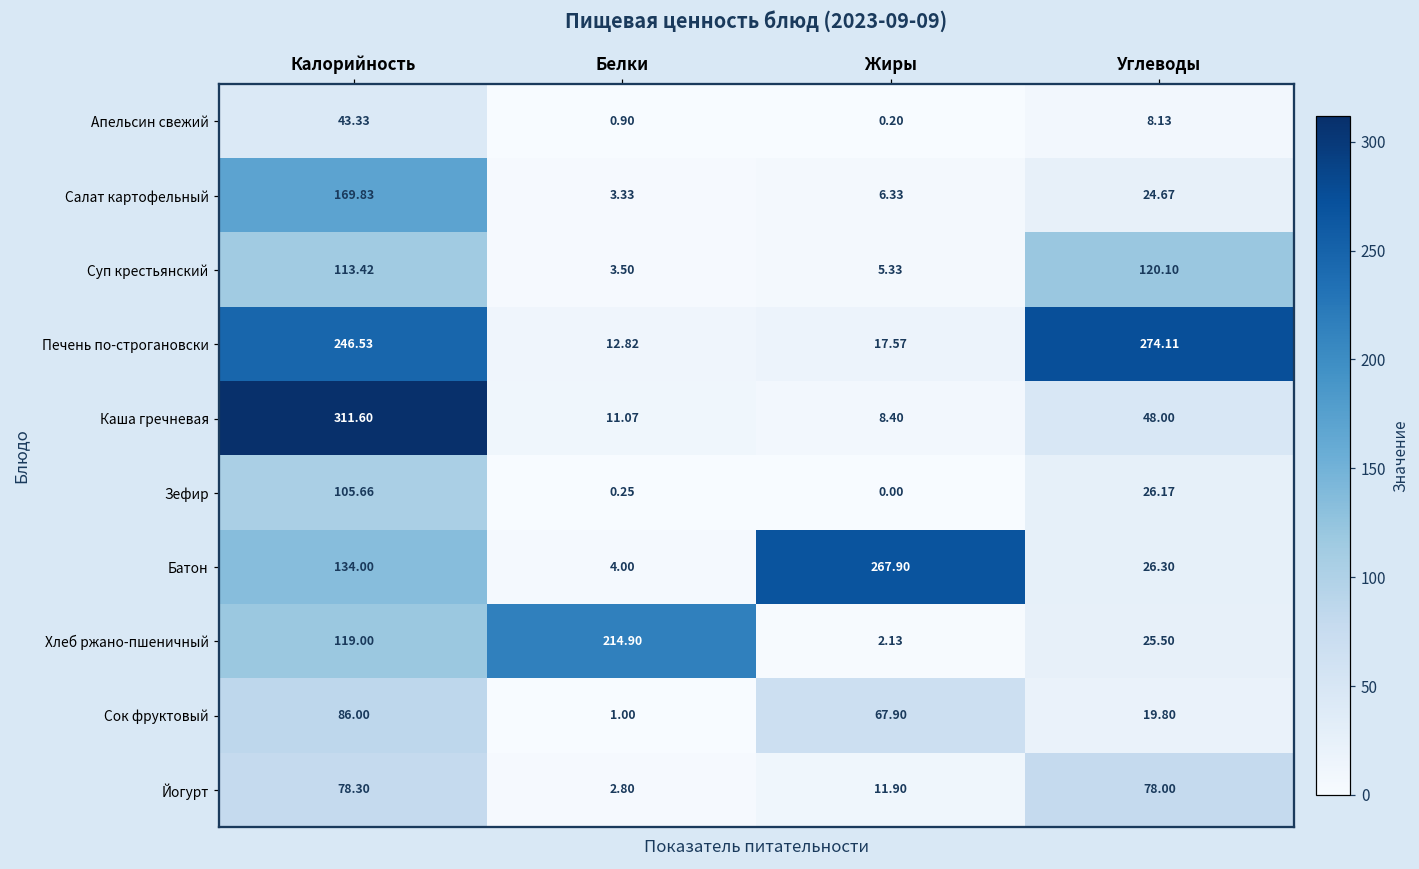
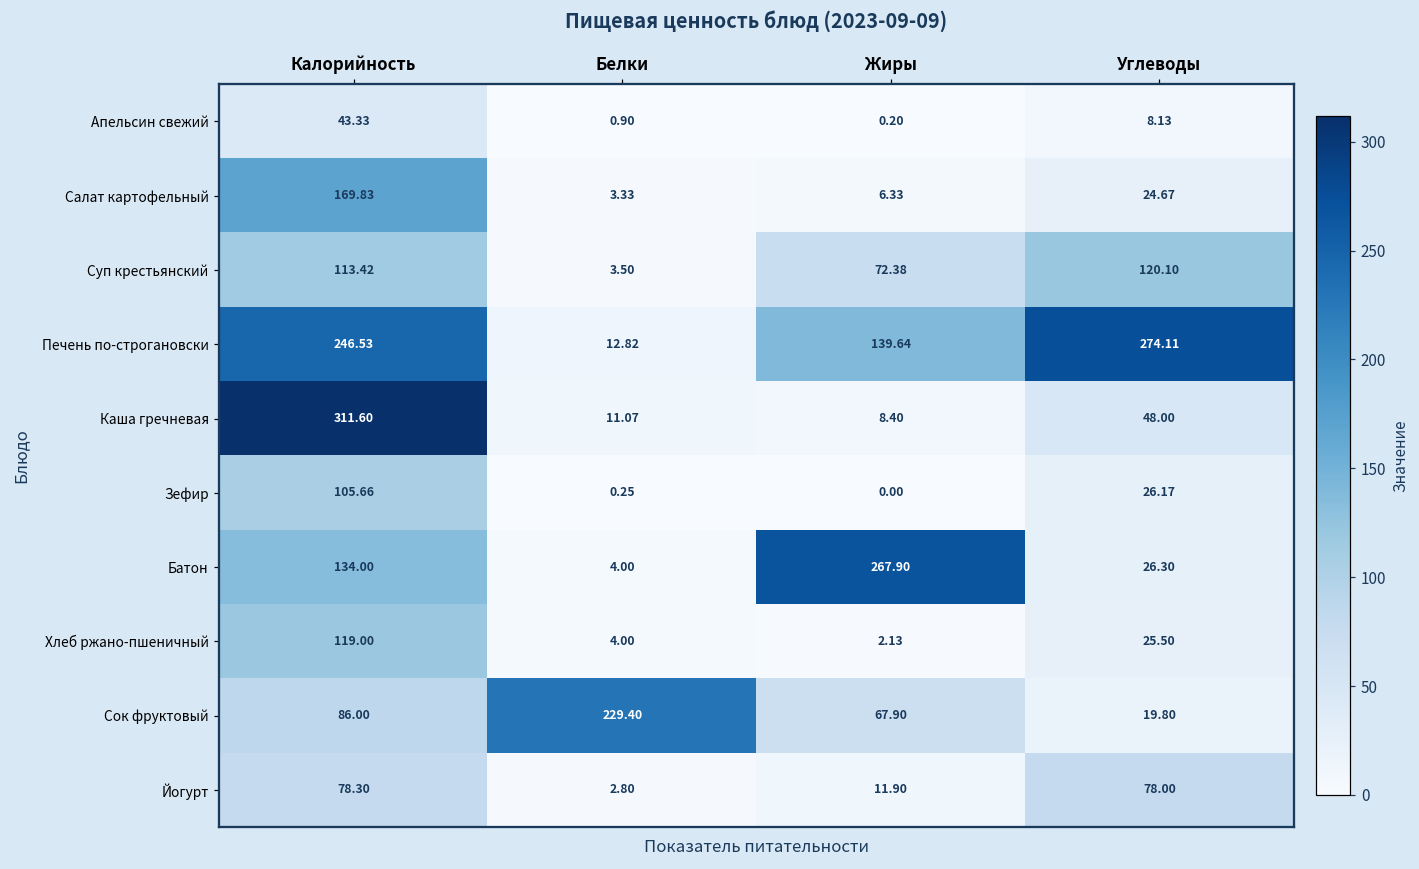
  {
    "Апельсин свежий": {
      "Калорийность": 43.33,
      "Белки": 0.90,
      "Жиры": 0.20,
      "Углеводы": 8.13
    },
    "Салат картофельный": {
      "Калорийность": 169.83,
      "Белки": 3.33,
      "Жиры": 6.33,
      "Углеводы": 24.67
    },
    "Суп крестьянский": {
      "Калорийность": 113.42,
      "Белки": 3.50,
-     "Жиры": 5.33,
+     "Жиры": 72.38,
      "Углеводы": 120.10
    },
    "Печень по-строгановски": {
      "Калорийность": 246.53,
      "Белки": 12.82,
-     "Жиры": 17.57,
+     "Жиры": 139.64,
      "Углеводы": 274.11
    },
    "Каша гречневая": {
      "Калорийность": 311.60,
      "Белки": 11.07,
      "Жиры": 8.40,
      "Углеводы": 48.00
    },
    "Зефир": {
      "Калорийность": 105.66,
      "Белки": 0.25,
      "Жиры": 0.00,
      "Углеводы": 26.17
    },
    "Батон": {
      "Калорийность": 134.00,
      "Белки": 4.00,
      "Жиры": 267.90,
      "Углеводы": 26.30
    },
    "Хлеб ржано-пшеничный": {
      "Калорийность": 119.00,
-     "Белки": 214.90,
+     "Белки": 4.00,
      "Жиры": 2.13,
      "Углеводы": 25.50
    },
    "Сок фруктовый": {
      "Калорийность": 86.00,
-     "Белки": 1.00,
+     "Белки": 229.40,
      "Жиры": 67.90,
      "Углеводы": 19.80
    },
    "Йогурт": {
      "Калорийность": 78.30,
      "Белки": 2.80,
      "Жиры": 11.90,
      "Углеводы": 78.00
    }
  }
